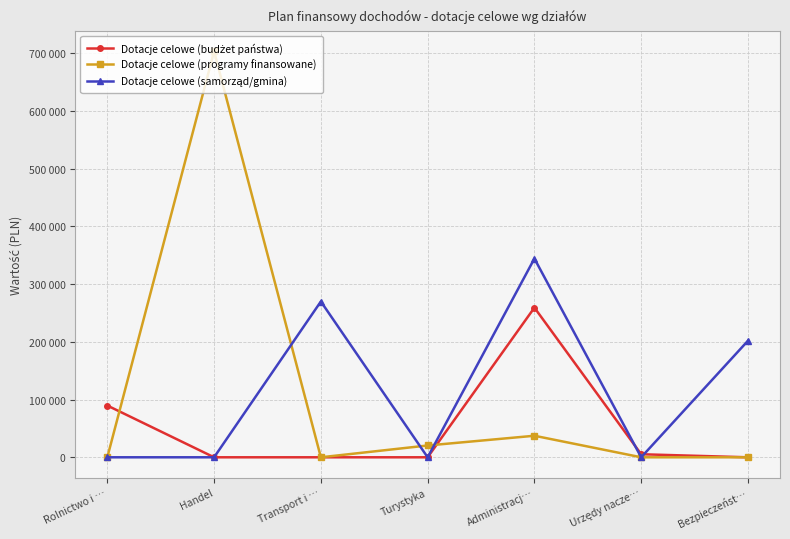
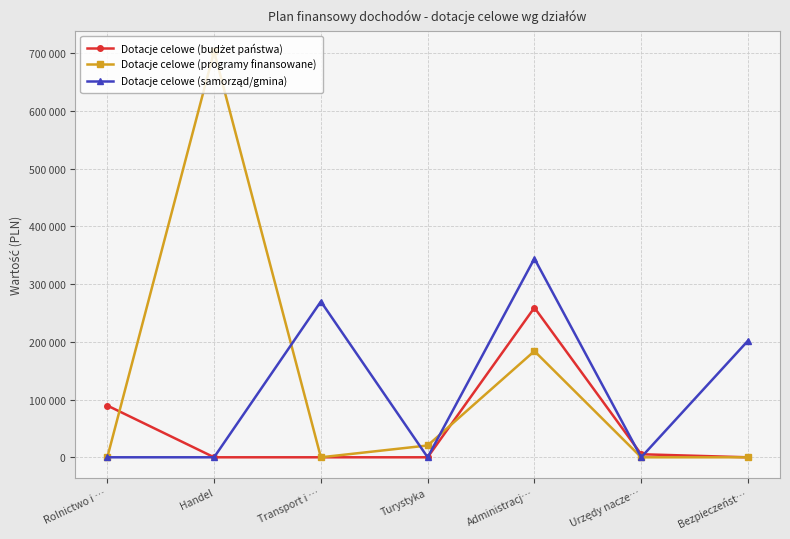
  {
    "Dotacje celowe (budżet państwa)": {
      "Rolnictwo i …": 90000,
      "Administracj…": 260000,
      "Urzędy nacze…": 10000
    },
    "Dotacje celowe (programy finansowane)": {
      "Turystyka": 20000,
-     "Administracj…": 40000
+     "Administracj…": 180000
    },
    "Dotacje celowe (samorząd/gmina)": {
      "Transport i …": 270000,
      "Administracj…": 340000,
      "Bezpieczeńst…": 200000
    }
  }
